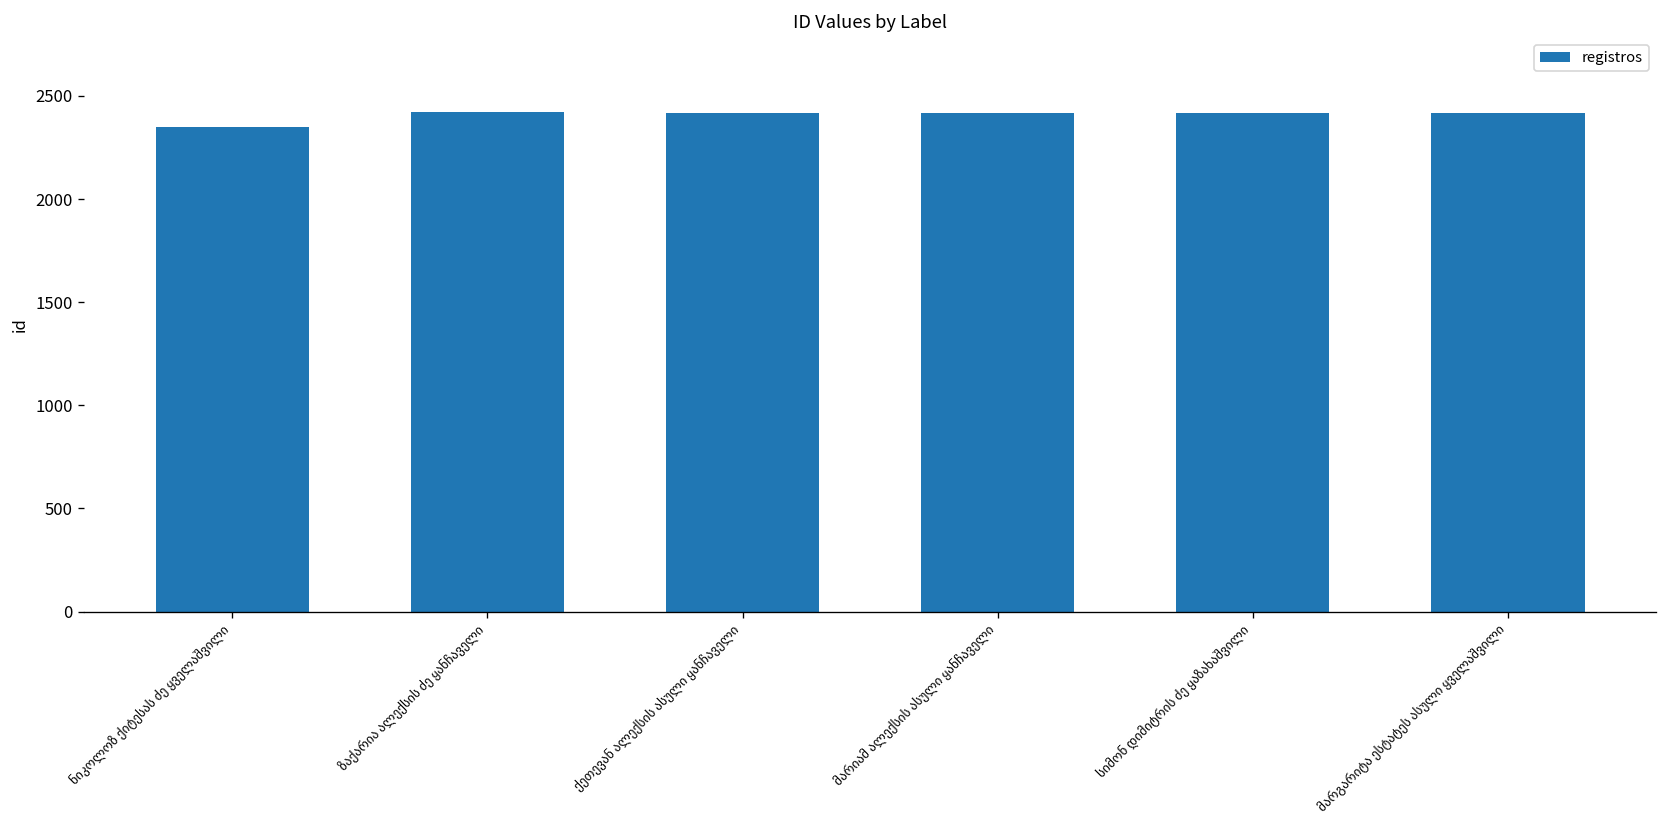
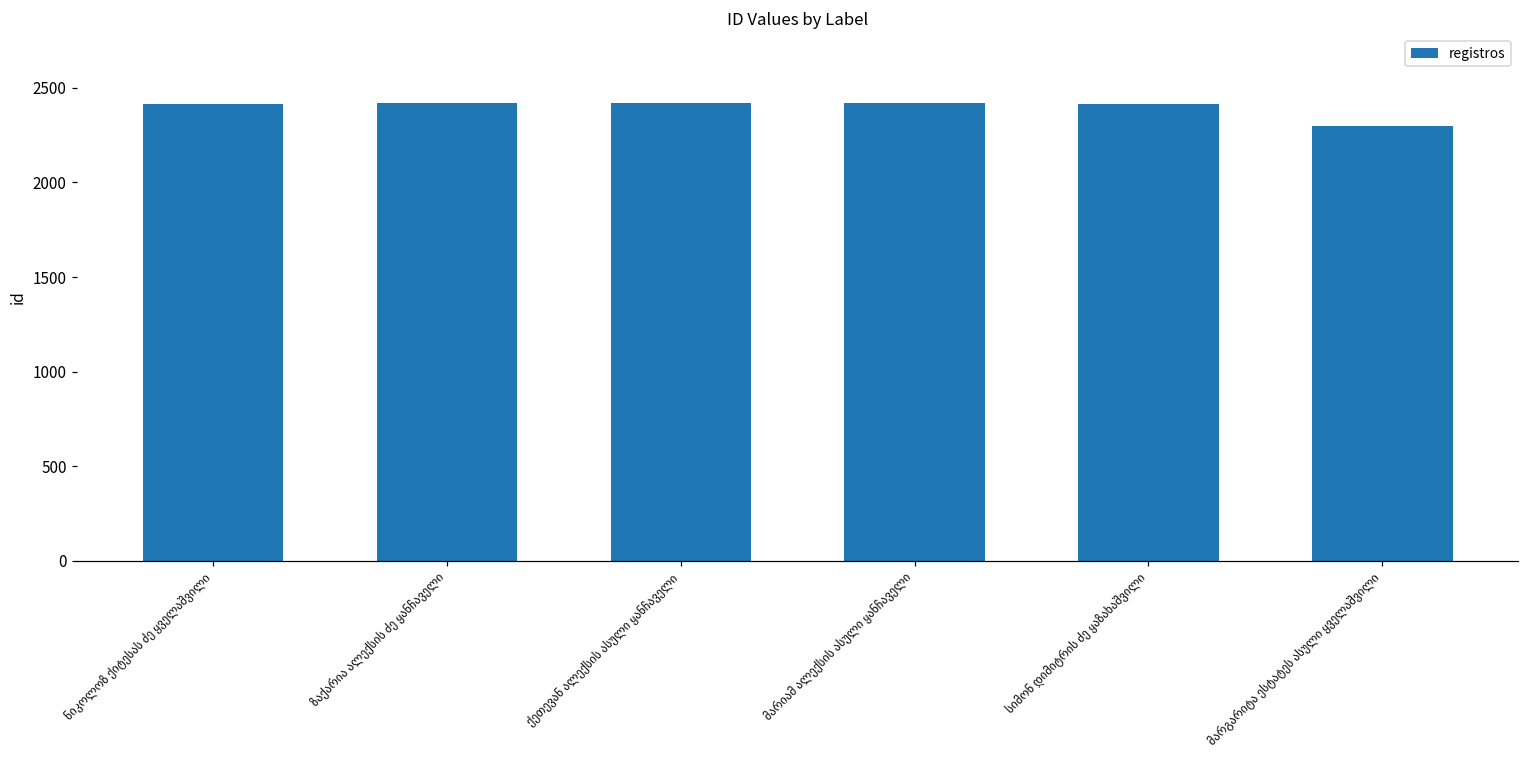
  {
-   "ნიკოლოზ ქიტესას ძე ყველაშვილი": 2350,
+   "ნიკოლოზ ქიტესას ძე ყველაშვილი": 2410,
    "ზაქარია ალექსის ძე ყანჩაველი": 2420,
    "ქეთევან ალექსის ასული ყანჩაველი": 2420,
    "მარიამ ალექსის ასული ყანჩაველი": 2420,
    "სიმონ დიმიტრის ძე ყაზახაშვილი": 2420,
-   "მარგარიტა ესტატეს ასული ყველაშვილი": 2420
+   "მარგარიტა ესტატეს ასული ყველაშვილი": 2300
  }
